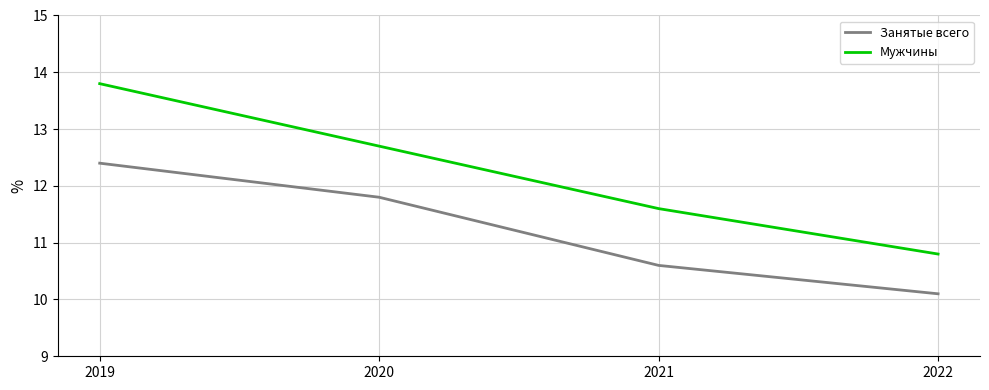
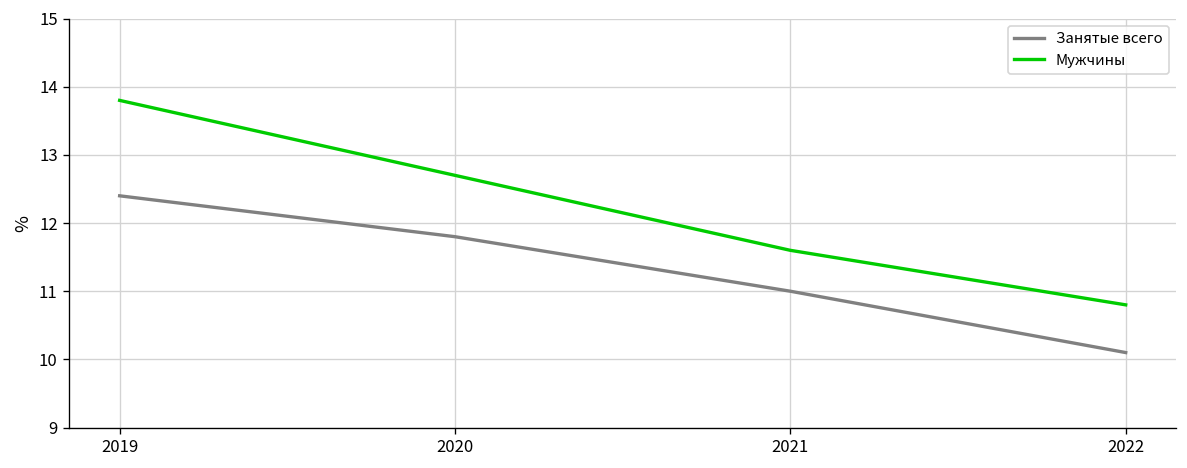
  {
    "Занятые всего": {
      "2019": 12.4,
      "2020": 11.8,
-     "2021": 10.6,
+     "2021": 11.0,
      "2022": 10.1
    },
    "Мужчины": {
      "2019": 13.8,
      "2020": 12.7,
      "2021": 11.6,
      "2022": 10.8
    }
  }
